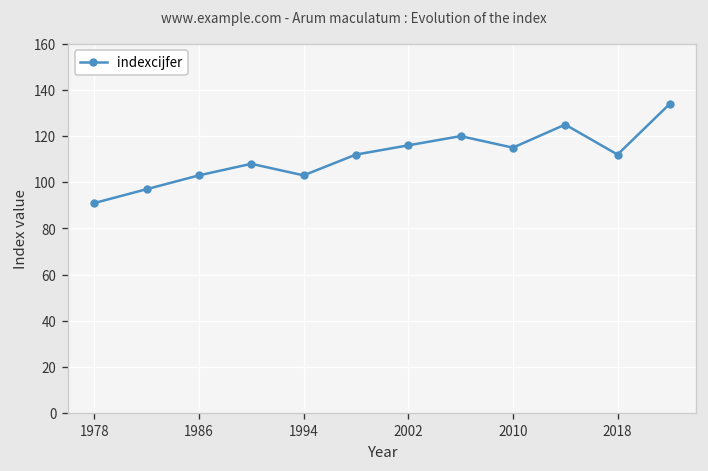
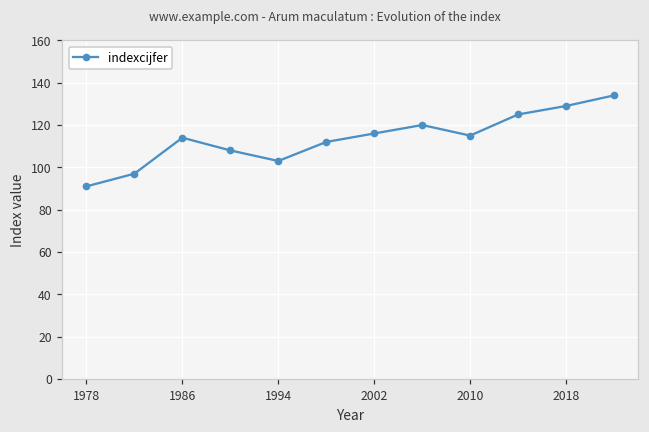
  {
    "1978": 91,
-   "1986": 103,
+   "1986": 114,
    "1994": 103,
    "2002": 116,
    "2010": 115,
-   "2018": 112
+   "2018": 129
  }
